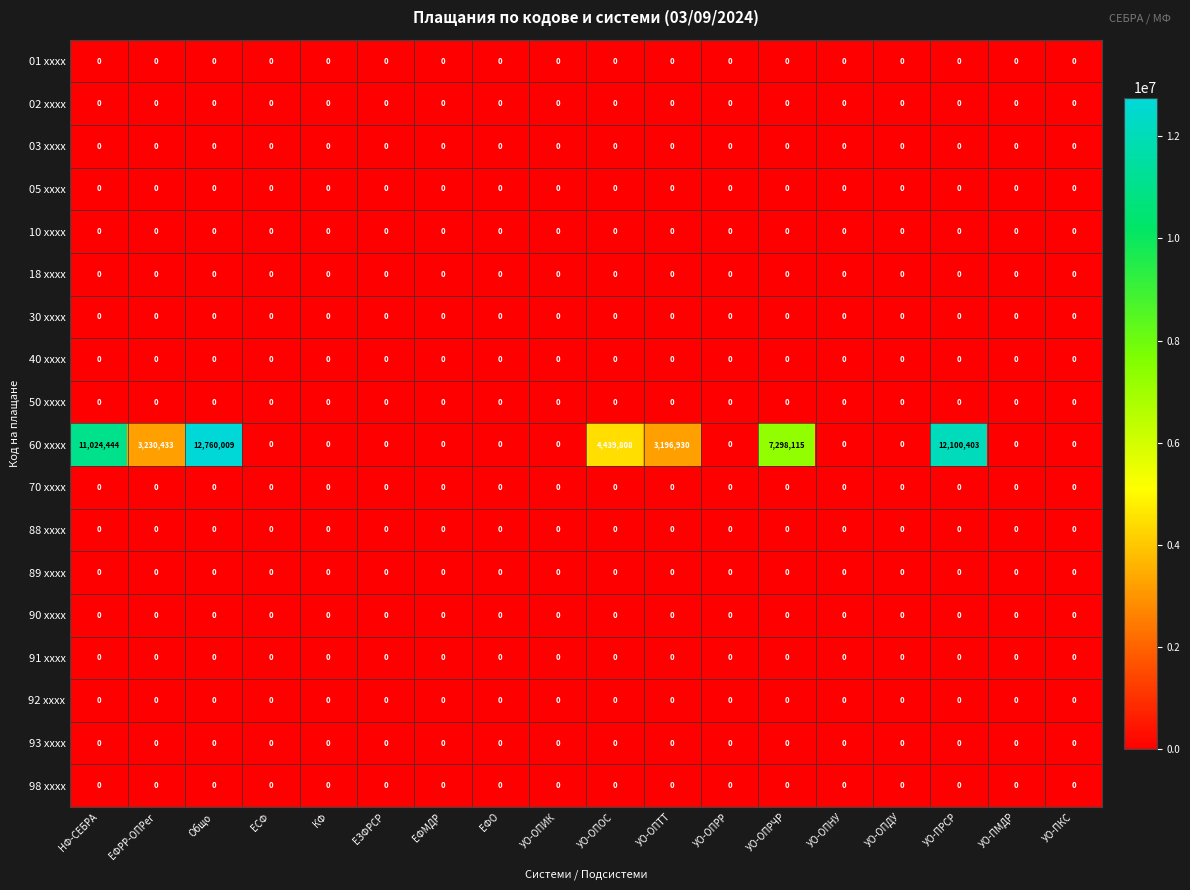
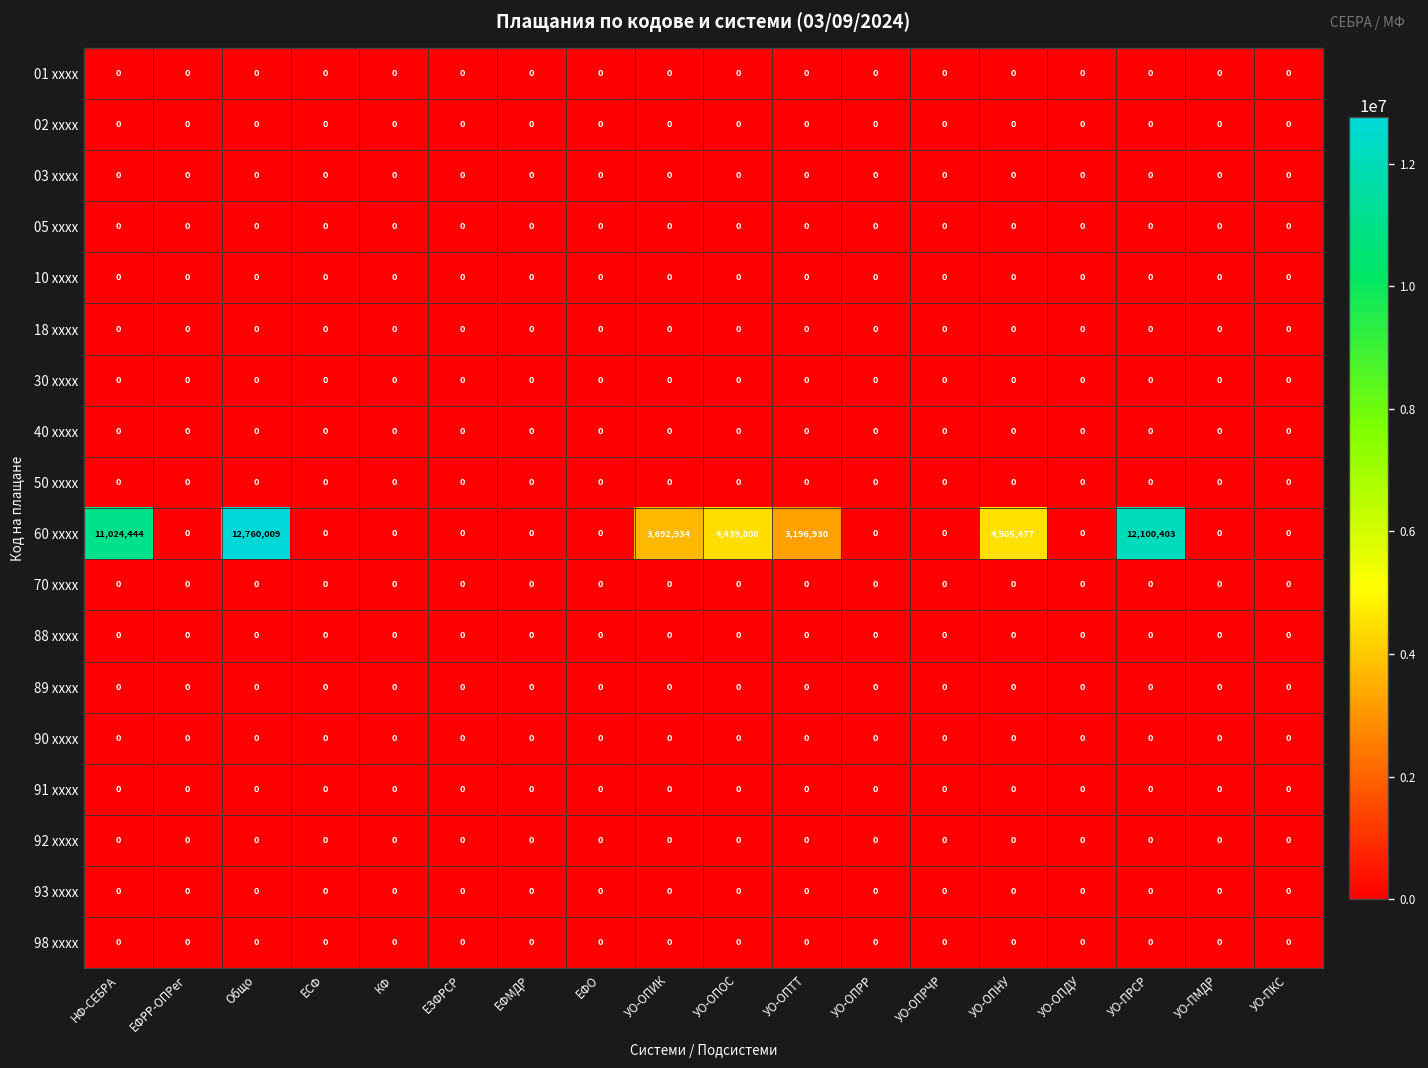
  {
    "60 xxxx": {
      "НФ-СЕБРА": "11,024,444",
-     "ЕФРР-ОПРег": "3,230,433",
+     "ЕФРР-ОПРег": "0",
      "Общо": "12,760,009",
      "ЕСФ": "0",
      "КФ": "0",
      "ЕЗФРСР": "0",
      "ЕФМДР": "0",
      "ЕФО": "0",
-     "УО-ОПИК": "0",
+     "УО-ОПИК": "3,692,934",
      "УО-ОПОС": "4,439,808",
      "УО-ОПТТ": "3,196,930",
      "УО-ОПРР": "0",
-     "УО-ОПРЧР": "7,298,115",
-     "УО-ОПНУ": "0",
+     "УО-ОПРЧР": "0",
+     "УО-ОПНУ": "4,505,477",
      "УО-ОПДУ": "0",
      "УО-ПРСР": "12,100,403",
      "УО-ПМДР": "0",
      "УО-ПКС": "0"
    }
  }
